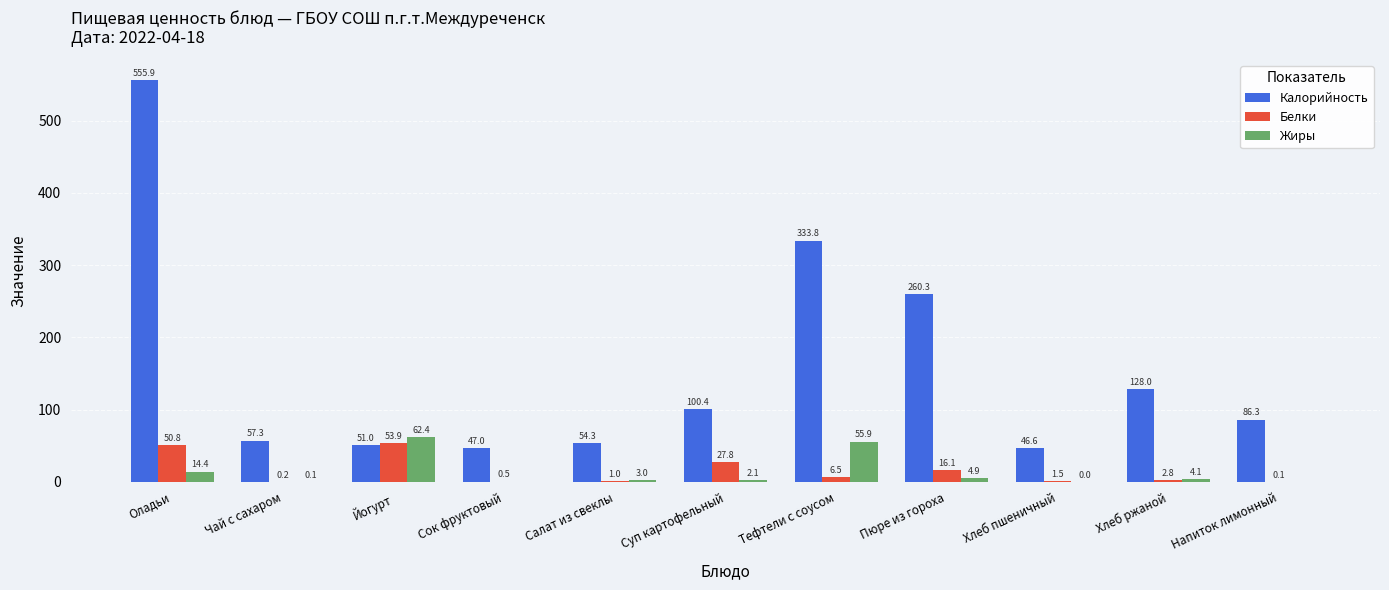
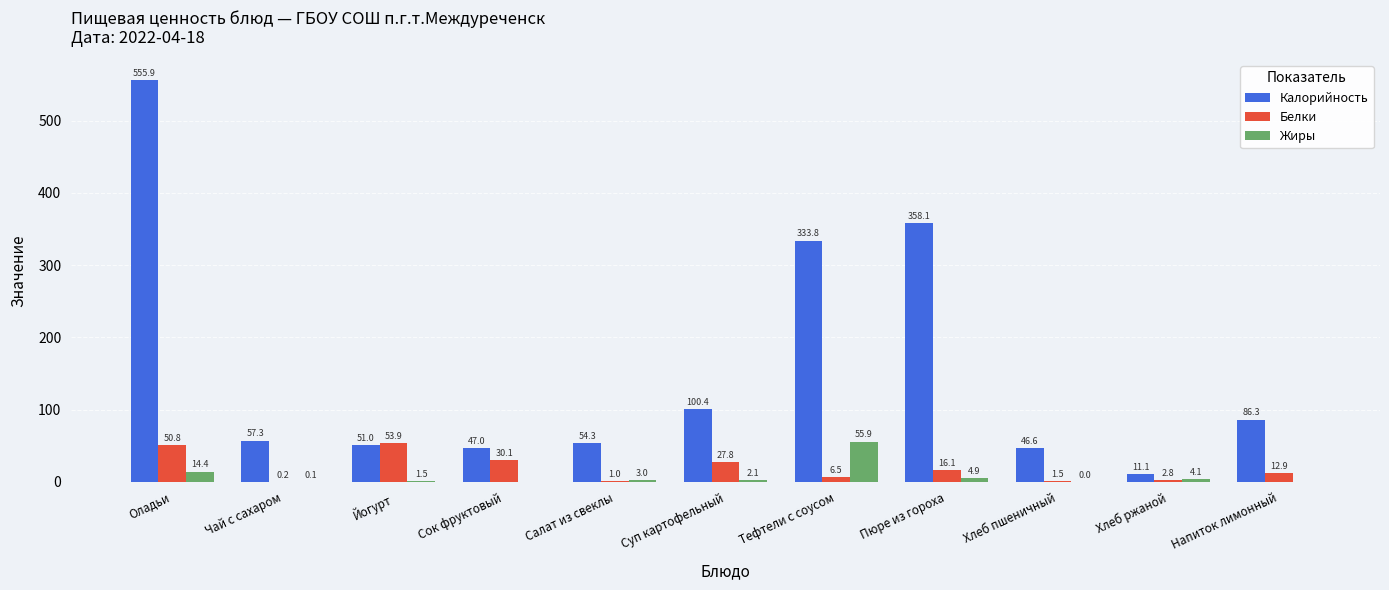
  {
    "Калорийность": {
      "Оладьи": 555.9,
      "Чай с сахаром": 57.3,
      "Йогурт": 51.0,
      "Сок фруктовый": 47.0,
      "Салат из свеклы": 54.3,
      "Суп картофельный": 100.4,
      "Тефтели с соусом": 333.8,
-     "Пюре из гороха": 260.3,
+     "Пюре из гороха": 358.1,
      "Хлеб пшеничный": 46.6,
-     "Хлеб ржаной": 128.0,
+     "Хлеб ржаной": 11.1,
      "Напиток лимонный": 86.3
    },
    "Белки": {
      "Оладьи": 50.8,
      "Чай с сахаром": 0.2,
      "Йогурт": 53.9,
-     "Сок фруктовый": 0.5,
+     "Сок фруктовый": 30.1,
      "Салат из свеклы": 1.0,
      "Суп картофельный": 27.8,
      "Тефтели с соусом": 6.5,
      "Пюре из гороха": 16.1,
      "Хлеб пшеничный": 1.5,
      "Хлеб ржаной": 2.8,
-     "Напиток лимонный": 0.1
+     "Напиток лимонный": 12.9
    },
    "Жиры": {
      "Оладьи": 14.4,
      "Чай с сахаром": 0.1,
-     "Йогурт": 62.4,
+     "Йогурт": 1.5,
      "Салат из свеклы": 3.0,
      "Суп картофельный": 2.1,
      "Тефтели с соусом": 55.9,
      "Пюре из гороха": 4.9,
      "Хлеб пшеничный": 0.0,
      "Хлеб ржаной": 4.1
    }
  }
